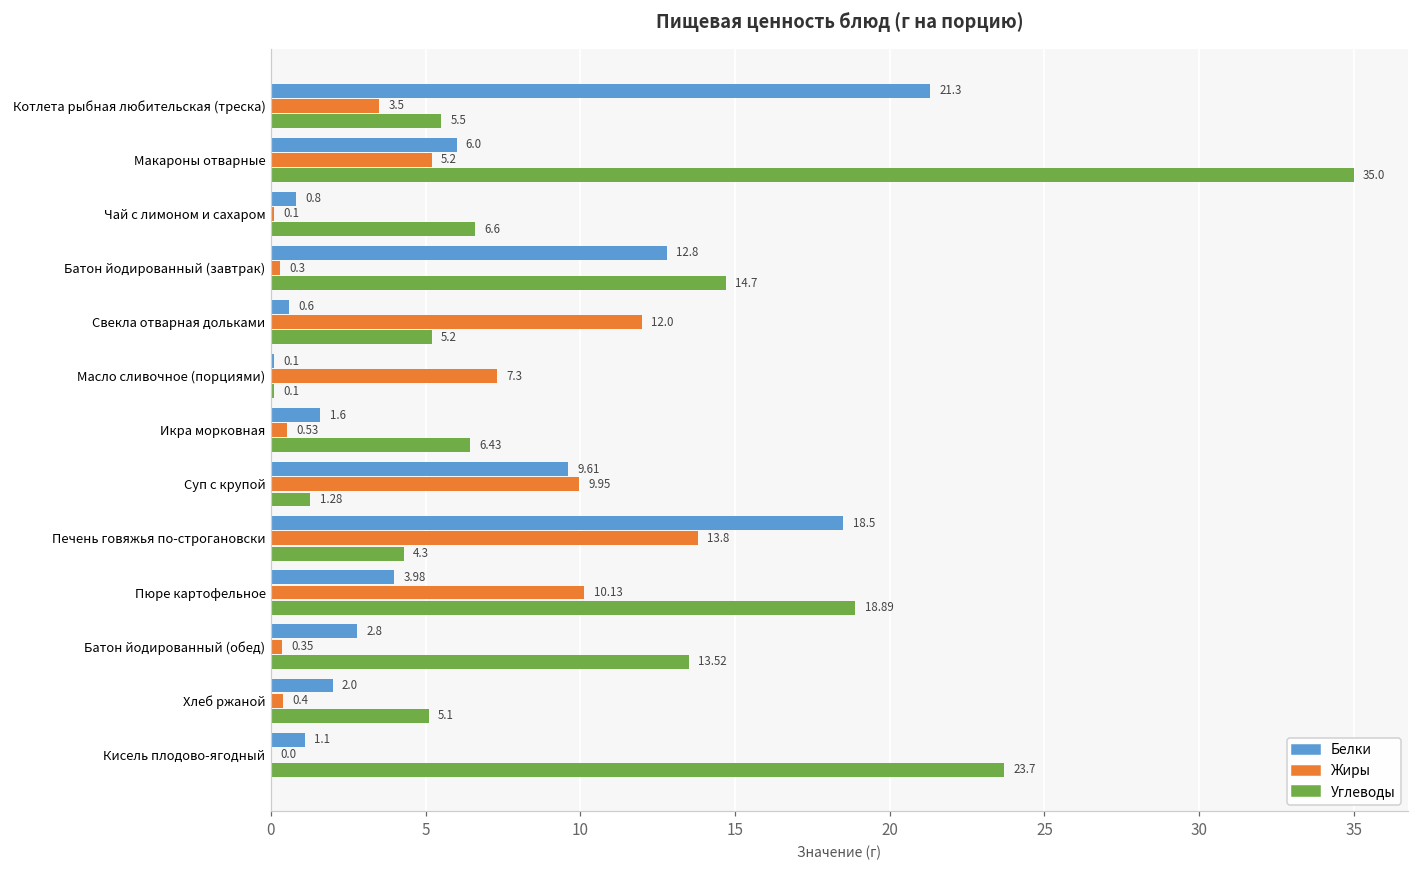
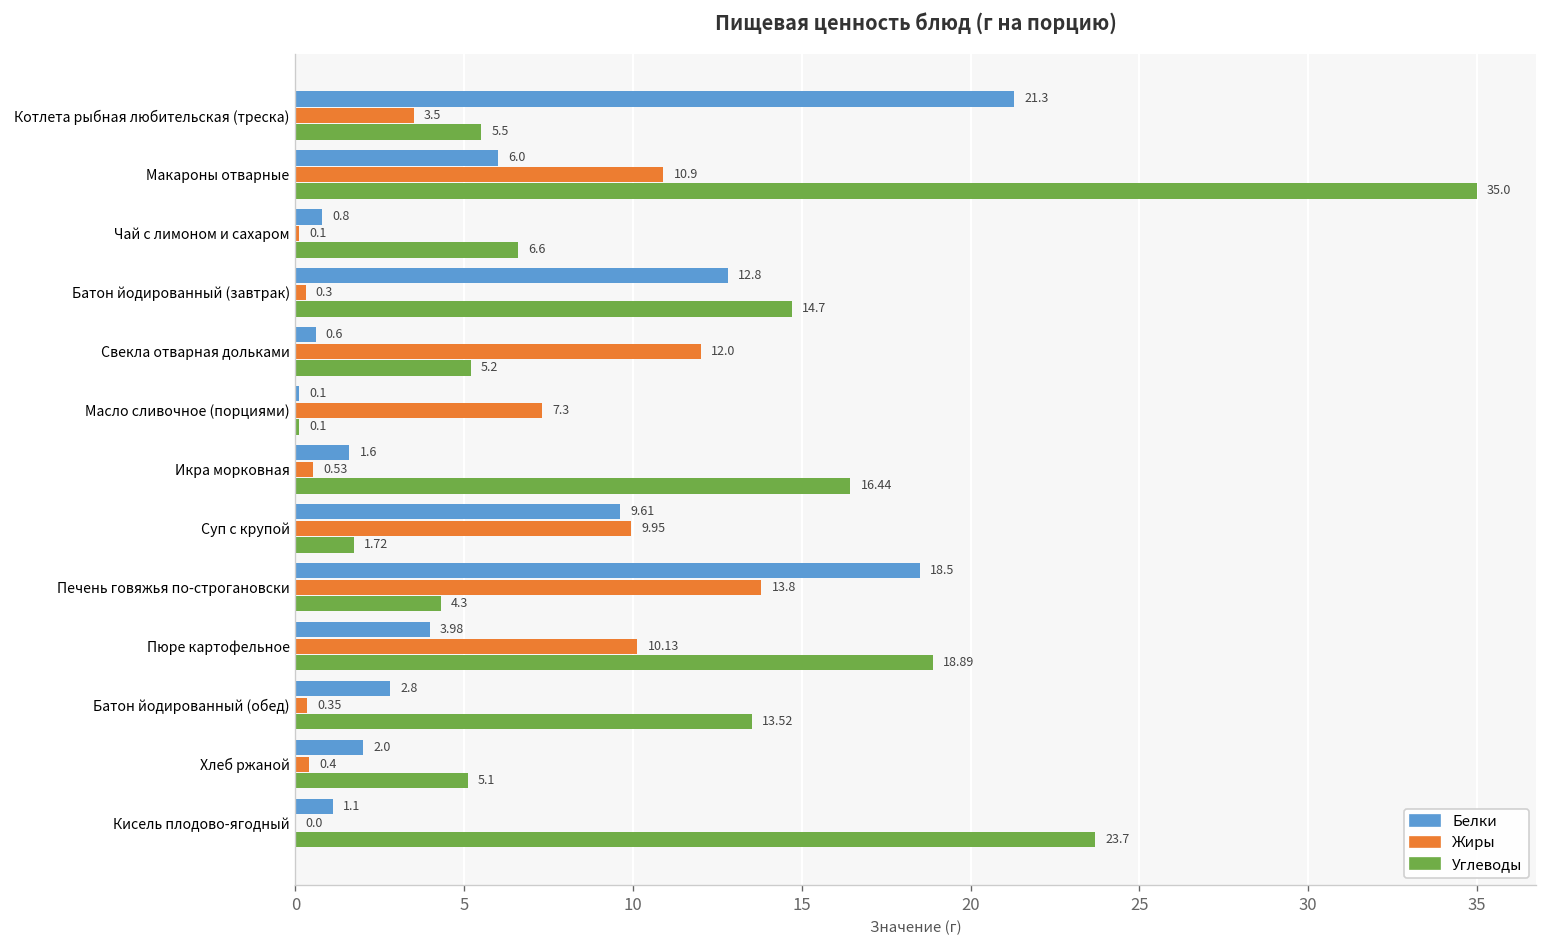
  {
    "Белки": {
      "Котлета рыбная любительская (треска)": 21.3,
      "Макароны отварные": 6.0,
      "Чай с лимоном и сахаром": 0.8,
      "Батон йодированный (завтрак)": 12.8,
      "Свекла отварная дольками": 0.6,
      "Масло сливочное (порциями)": 0.1,
      "Икра морковная": 1.6,
      "Суп с крупой": 9.61,
      "Печень говяжья по-строгановски": 18.5,
      "Пюре картофельное": 3.98,
      "Батон йодированный (обед)": 2.8,
      "Хлеб ржаной": 2.0,
      "Кисель плодово-ягодный": 1.1
    },
    "Жиры": {
      "Котлета рыбная любительская (треска)": 3.5,
-     "Макароны отварные": 5.2,
+     "Макароны отварные": 10.9,
      "Чай с лимоном и сахаром": 0.1,
      "Батон йодированный (завтрак)": 0.3,
      "Свекла отварная дольками": 12.0,
      "Масло сливочное (порциями)": 7.3,
      "Икра морковная": 0.53,
      "Суп с крупой": 9.95,
      "Печень говяжья по-строгановски": 13.8,
      "Пюре картофельное": 10.13,
      "Батон йодированный (обед)": 0.35,
      "Хлеб ржаной": 0.4,
      "Кисель плодово-ягодный": 0.0
    },
    "Углеводы": {
      "Котлета рыбная любительская (треска)": 5.5,
      "Макароны отварные": 35.0,
      "Чай с лимоном и сахаром": 6.6,
      "Батон йодированный (завтрак)": 14.7,
      "Свекла отварная дольками": 5.2,
      "Масло сливочное (порциями)": 0.1,
-     "Икра морковная": 6.43,
-     "Суп с крупой": 1.28,
+     "Икра морковная": 16.44,
+     "Суп с крупой": 1.72,
      "Печень говяжья по-строгановски": 4.3,
      "Пюре картофельное": 18.89,
      "Батон йодированный (обед)": 13.52,
      "Хлеб ржаной": 5.1,
      "Кисель плодово-ягодный": 23.7
    }
  }
